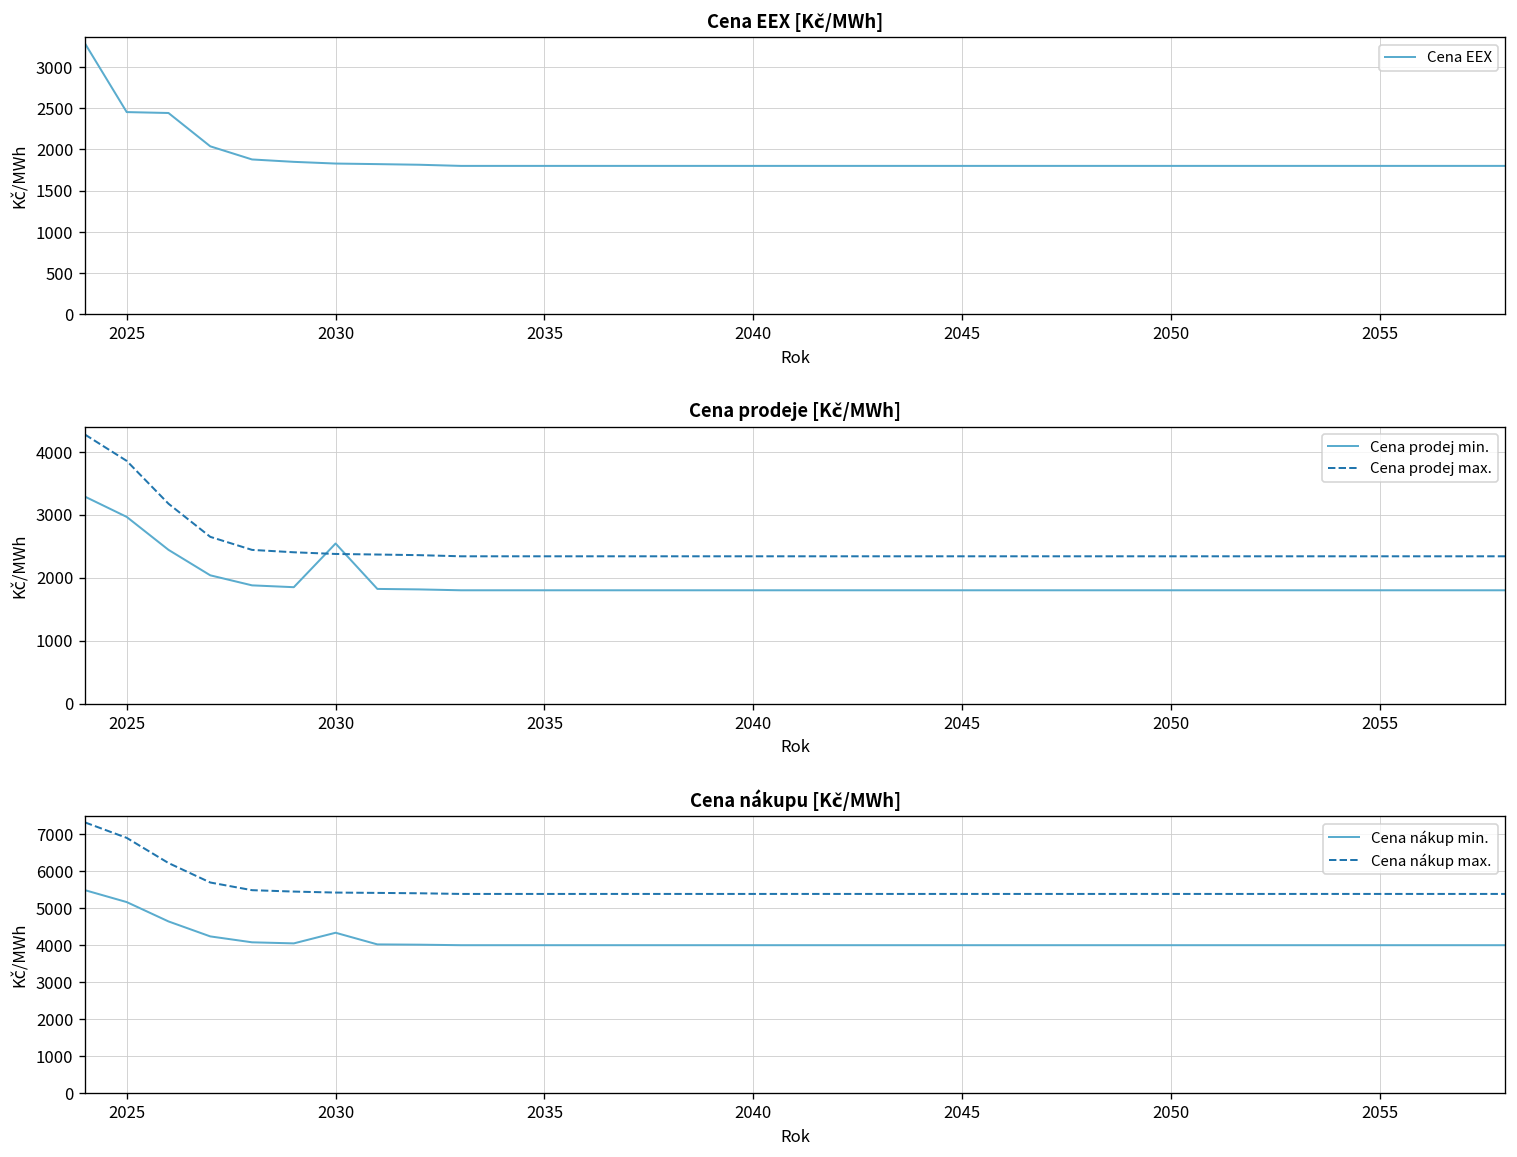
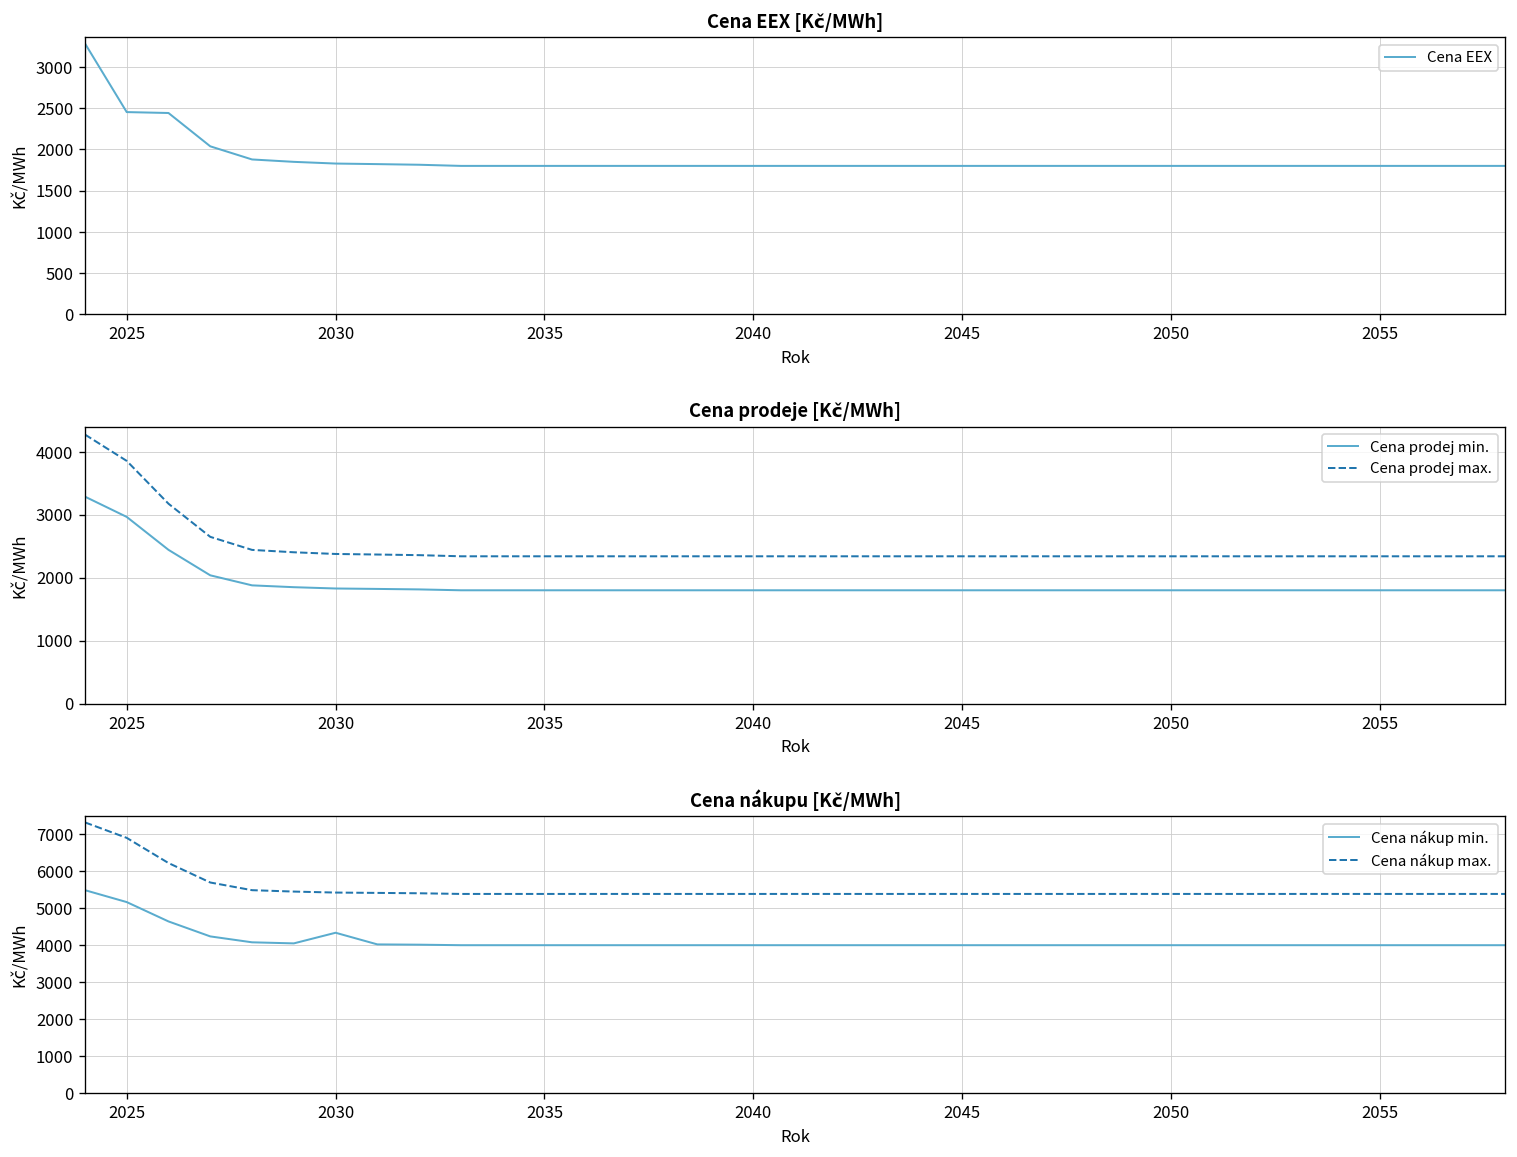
  {
    "Cena EEX [Kč/MWh]": {
      "2025": 2500,
      "2030": 1800,
      "2035": 1800,
      "2040": 1800,
      "2045": 1800,
      "2050": 1800,
      "2055": 1800
    },
    "Cena prodeje [Kč/MWh]": {
      "Cena prodej min.": {
        "2025": 3000,
-       "2030": 2500,
+       "2030": 1800,
        "2035": 1800,
        "2040": 1800,
        "2045": 1800,
        "2050": 1800,
        "2055": 1800
      },
      "Cena prodej max.": {
        "2025": 3900,
        "2030": 2400,
        "2035": 2300,
        "2040": 2300,
        "2045": 2300,
        "2050": 2300,
        "2055": 2300
      }
    },
    "Cena nákupu [Kč/MWh]": {
      "Cena nákup min.": {
        "2025": 5200,
        "2030": 4300,
        "2035": 4000,
        "2040": 4000,
        "2045": 4000,
        "2050": 4000,
        "2055": 4000
      },
      "Cena nákup max.": {
        "2025": 6900,
        "2030": 5400,
        "2035": 5400,
        "2040": 5400,
        "2045": 5400,
        "2050": 5400,
        "2055": 5400
      }
    }
  }
